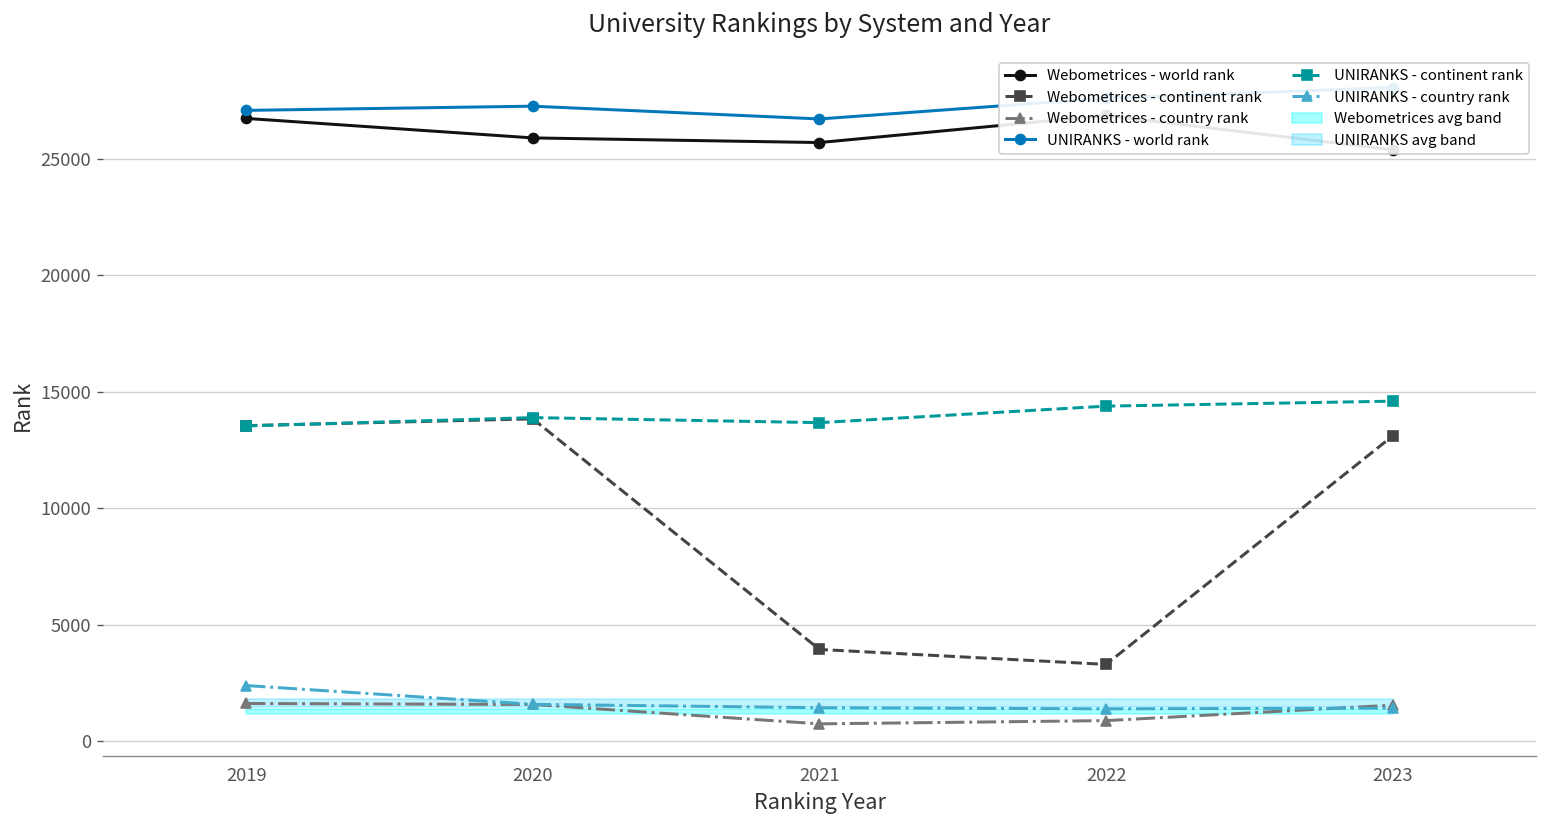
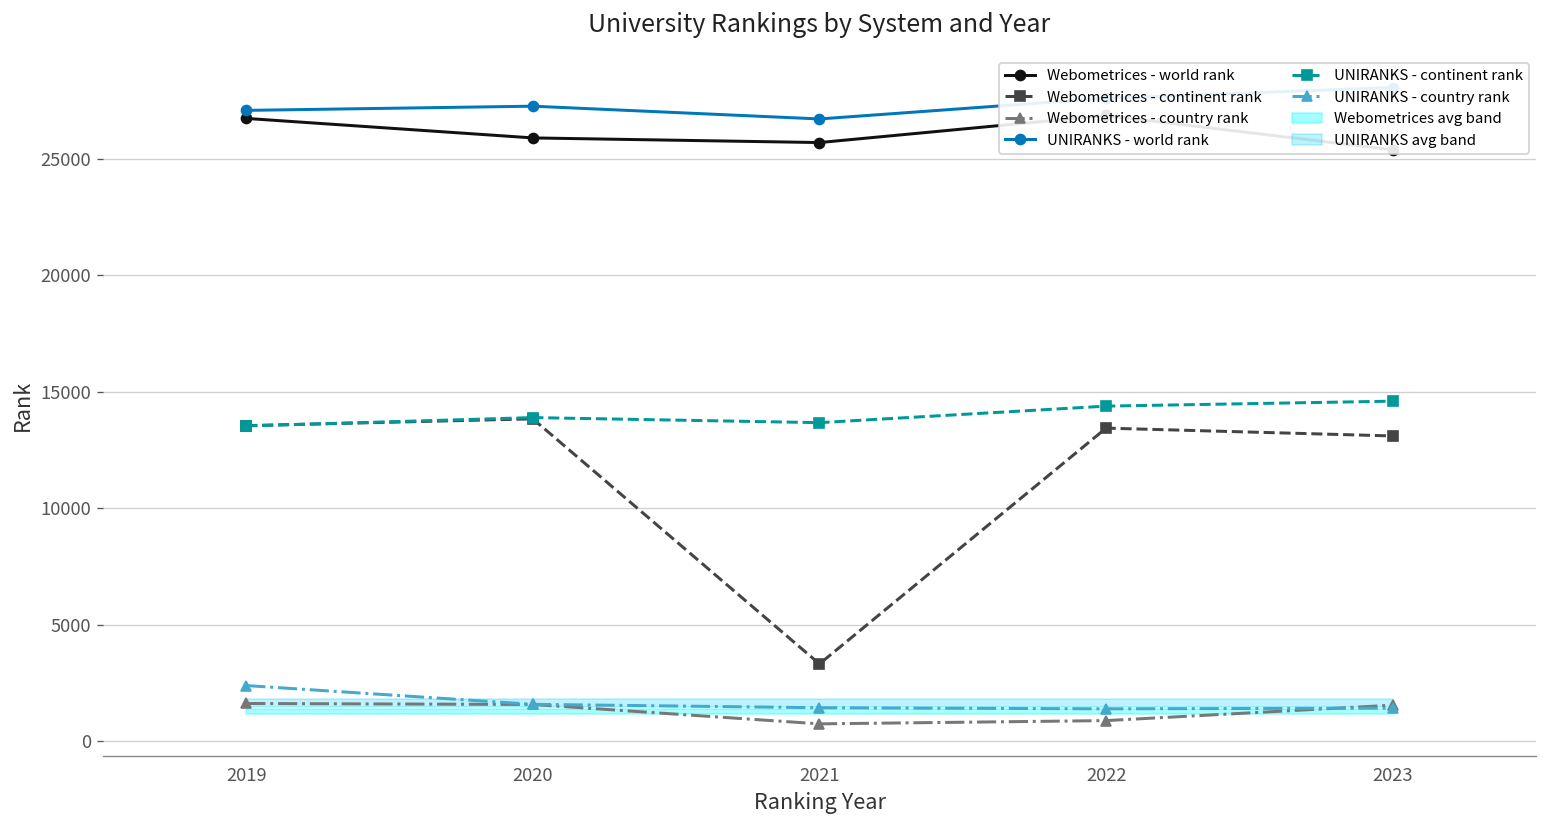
  {
    "Webometrices - world rank": {
      "2019": 26700,
      "2020": 25900,
      "2021": 25700
    },
    "Webometrices - continent rank": {
-     "2021": 3900,
-     "2022": 3300,
+     "2021": 3300,
+     "2022": 13400,
      "2023": 13100
    },
    "Webometrices - country rank": {
      "2019": 1600,
      "2021": 700,
      "2022": 900
    },
    "UNIRANKS - country rank": {
      "2019": 2400
    }
  }
